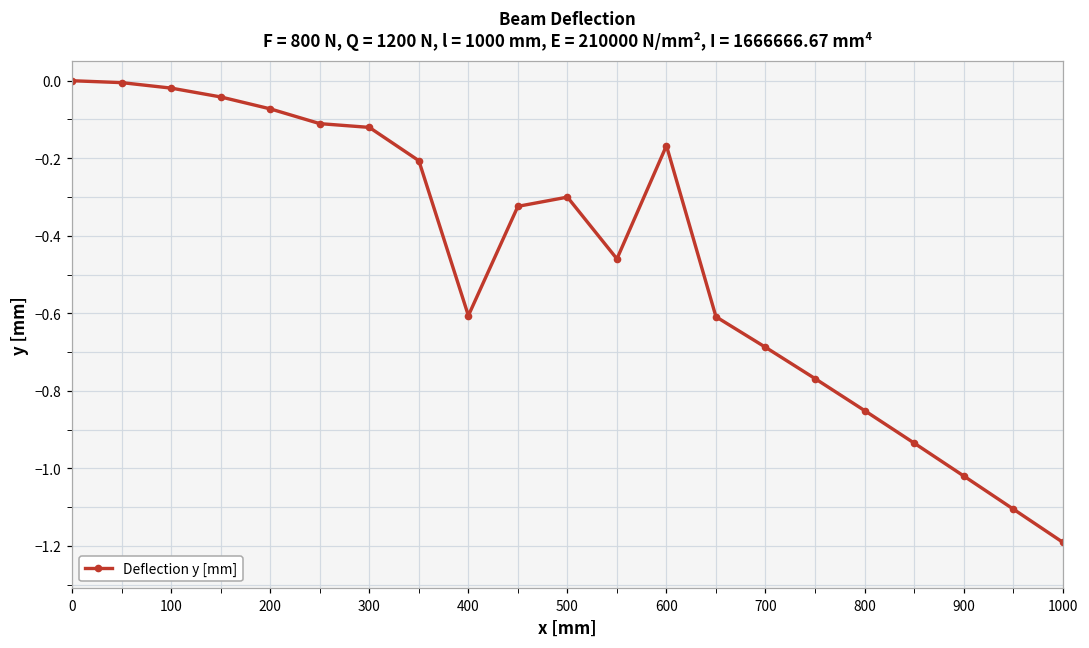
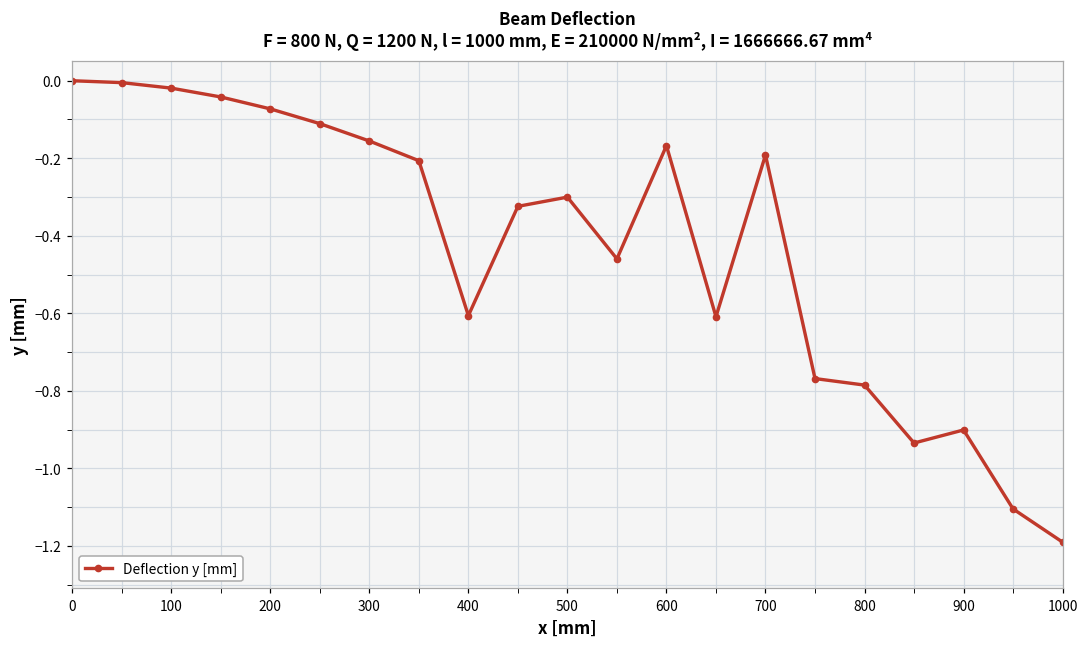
  {
    "0": 0.00,
    "100": -0.02,
    "200": -0.07,
-   "300": -0.12,
+   "300": -0.16,
    "400": -0.61,
    "500": -0.30,
    "600": -0.17,
-   "700": -0.69,
-   "800": -0.85,
-   "900": -1.02,
+   "700": -0.19,
+   "800": -0.79,
+   "900": -0.90,
    "1000": -1.19
  }
